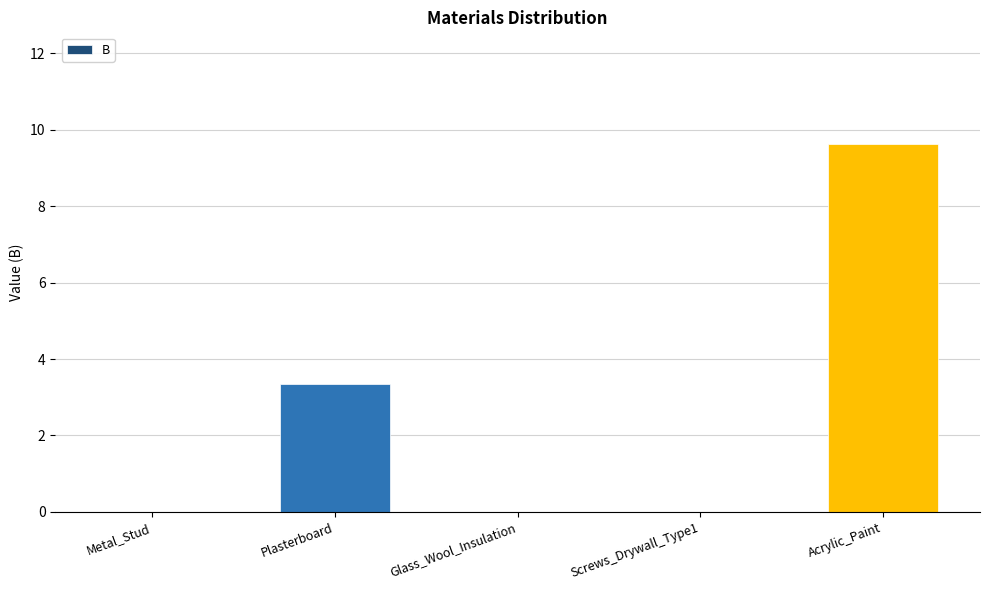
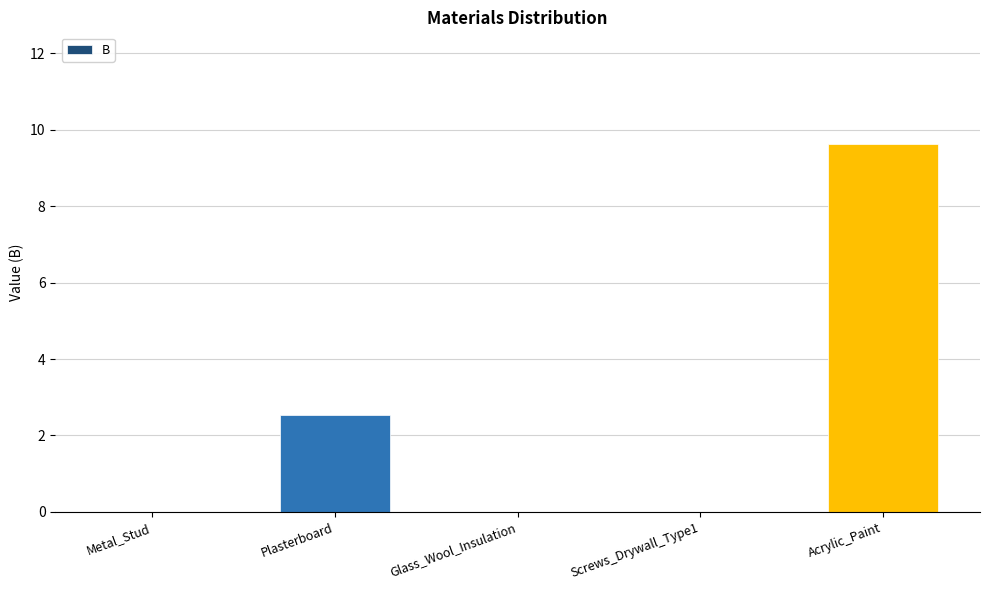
  {
    "Metal_Stud": 0.0,
-   "Plasterboard": 3.4,
+   "Plasterboard": 2.5,
    "Glass_Wool_Insulation": 0.0,
    "Screws_Drywall_Type1": 0.0,
    "Acrylic_Paint": 9.6
  }
